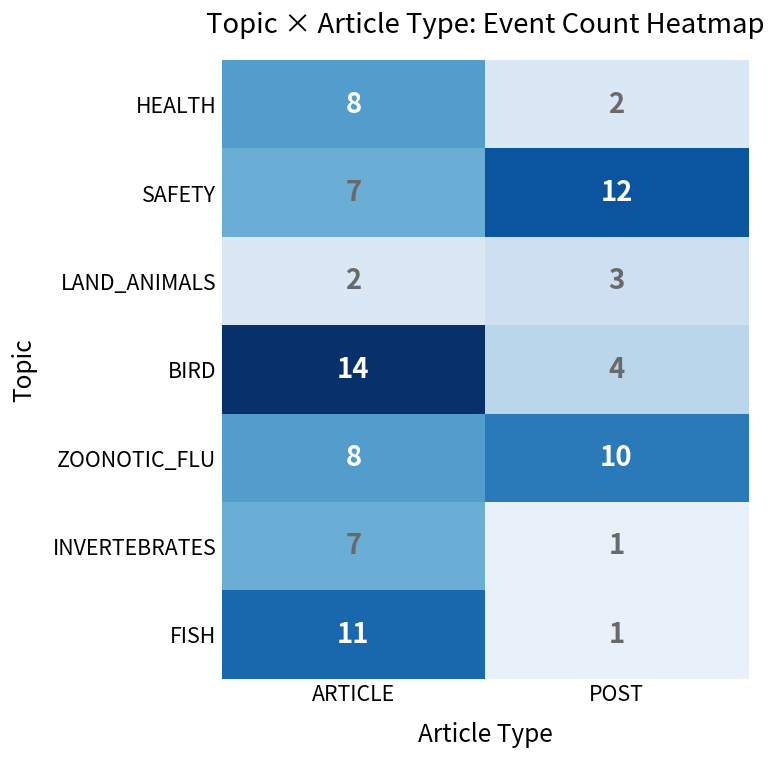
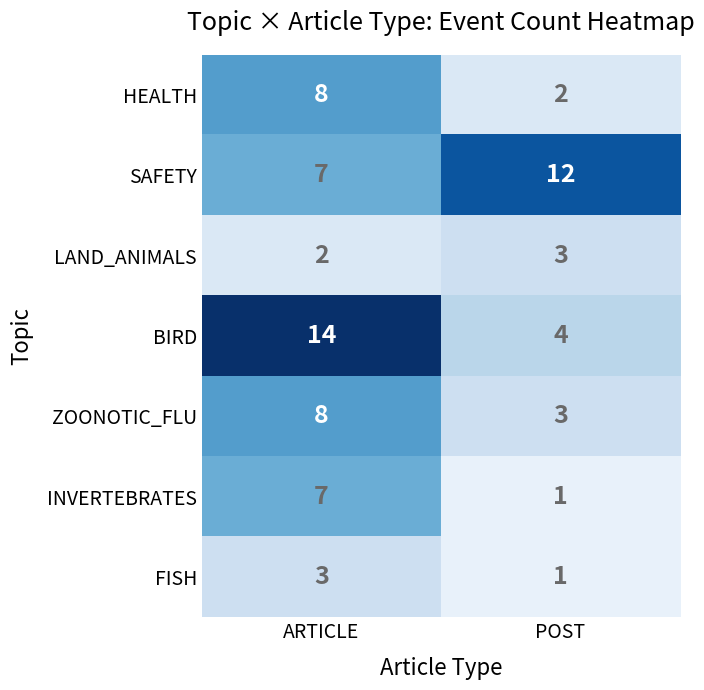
  {
    "HEALTH": {
      "ARTICLE": 8,
      "POST": 2
    },
    "SAFETY": {
      "ARTICLE": 7,
      "POST": 12
    },
    "LAND_ANIMALS": {
      "ARTICLE": 2,
      "POST": 3
    },
    "BIRD": {
      "ARTICLE": 14,
      "POST": 4
    },
    "ZOONOTIC_FLU": {
      "ARTICLE": 8,
-     "POST": 10
+     "POST": 3
    },
    "INVERTEBRATES": {
      "ARTICLE": 7,
      "POST": 1
    },
    "FISH": {
-     "ARTICLE": 11,
+     "ARTICLE": 3,
      "POST": 1
    }
  }
